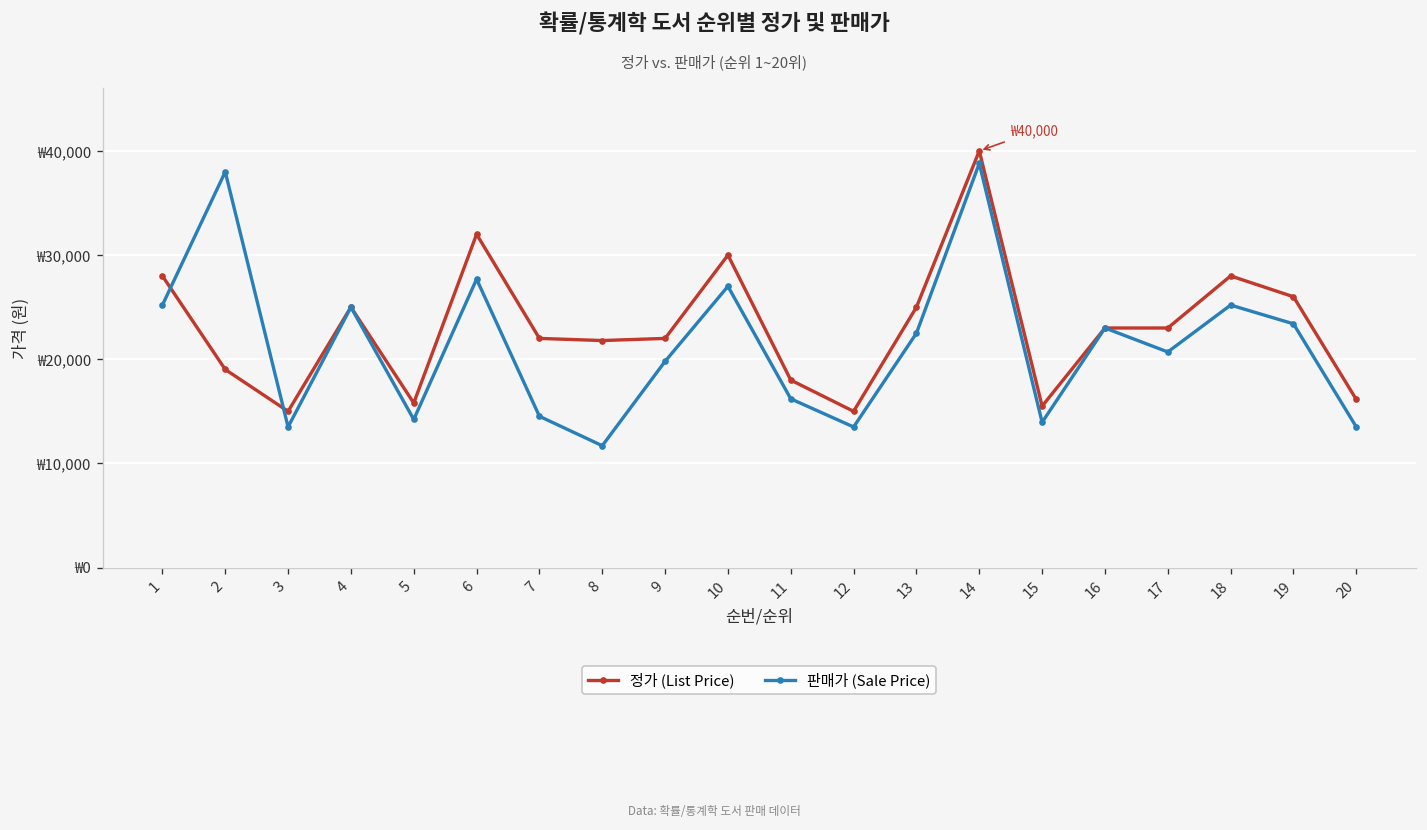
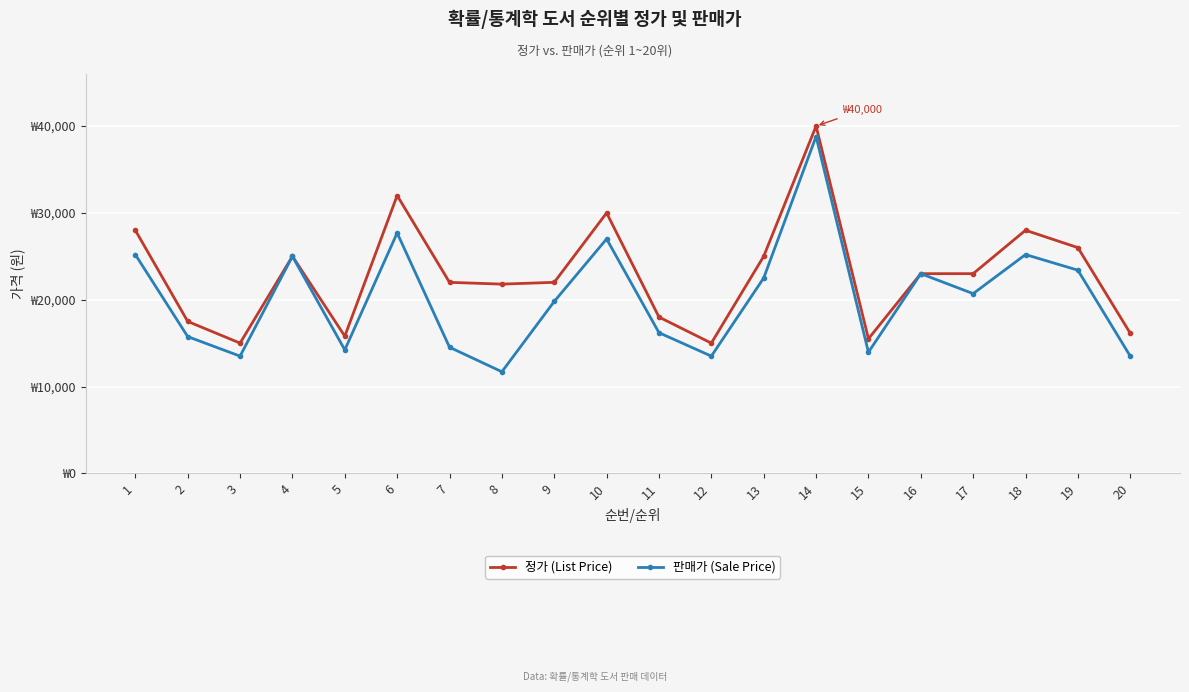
  {
    "정가 (List Price)": {
      "1": "₩28,000",
-     "2": "₩19,000",
+     "2": "₩18,000",
      "3": "₩15,000",
      "5": "₩16,000",
      "6": "₩32,000",
      "7": "₩22,000",
      "8": "₩22,000",
      "9": "₩22,000",
      "10": "₩30,000",
      "11": "₩18,000",
      "12": "₩15,000",
      "13": "₩25,000",
      "15": "₩16,000",
      "17": "₩23,000",
      "18": "₩28,000",
      "19": "₩26,000",
      "20": "₩16,000"
    },
    "판매가 (Sale Price)": {
      "1": "₩25,000",
-     "2": "₩38,000",
+     "2": "₩16,000",
      "3": "₩14,000",
      "5": "₩14,000",
      "6": "₩28,000",
      "7": "₩15,000",
      "8": "₩12,000",
      "9": "₩20,000",
      "10": "₩27,000",
      "11": "₩16,000",
      "12": "₩14,000",
      "13": "₩23,000",
      "14": "₩39,000",
      "15": "₩14,000",
      "17": "₩21,000",
      "18": "₩25,000",
      "19": "₩23,000",
      "20": "₩14,000"
    }
  }
